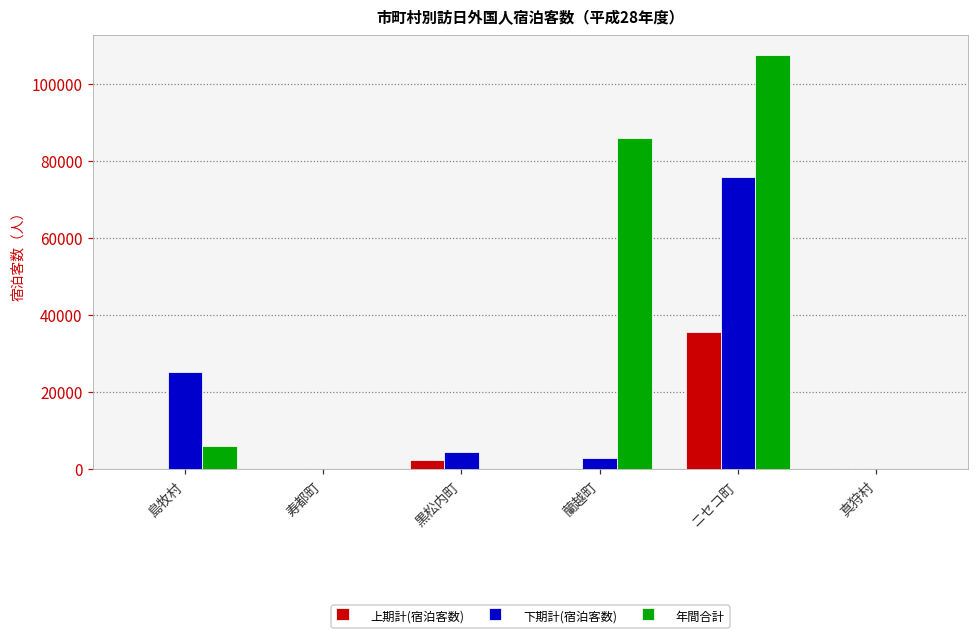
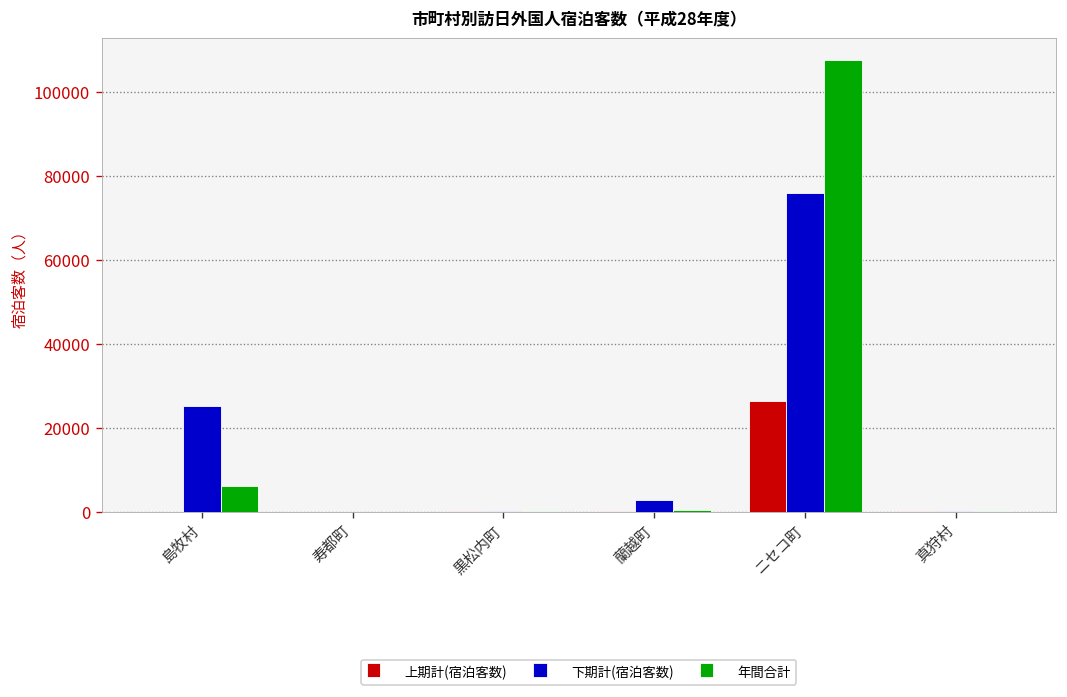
  {
    "上期計(宿泊客数)": {
      "寿都町": 0,
-     "黒松内町": 2000,
-     "ニセコ町": 36000
+     "黒松内町": 0,
+     "ニセコ町": 26000
    },
    "下期計(宿泊客数)": {
      "島牧村": 25000,
      "寿都町": 0,
-     "黒松内町": 4000,
+     "黒松内町": 0,
      "蘭越町": 3000,
      "ニセコ町": 76000
    },
    "年間合計": {
      "島牧村": 6000,
      "寿都町": 0,
-     "蘭越町": 86000,
+     "蘭越町": 0,
      "ニセコ町": 108000
    }
  }
